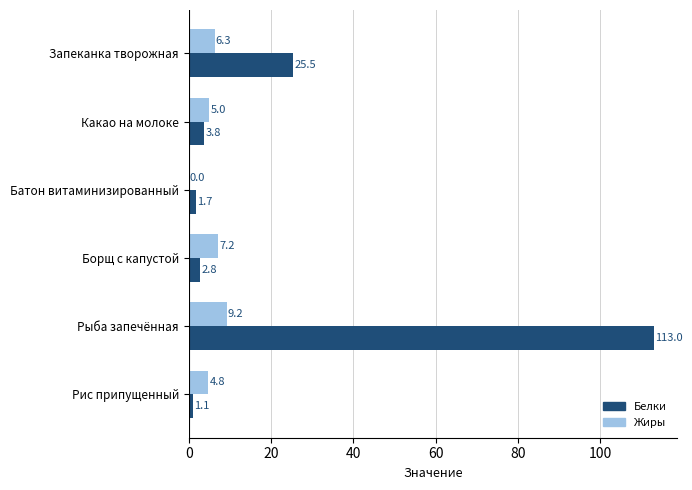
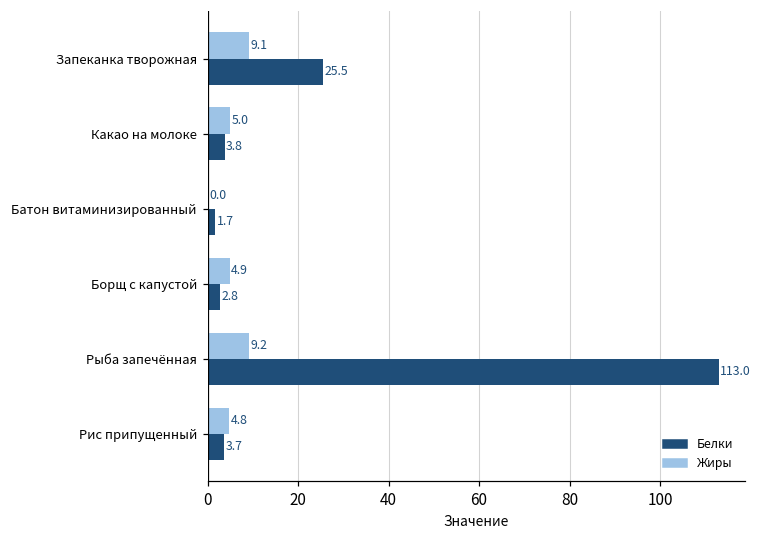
  {
    "Белки": {
      "Запеканка творожная": 25.5,
      "Какао на молоке": 3.8,
      "Батон витаминизированный": 1.7,
      "Борщ с капустой": 2.8,
      "Рыба запечённая": 113.0,
-     "Рис припущенный": 1.1
+     "Рис припущенный": 3.7
    },
    "Жиры": {
-     "Запеканка творожная": 6.3,
+     "Запеканка творожная": 9.1,
      "Какао на молоке": 5.0,
      "Батон витаминизированный": 0.0,
-     "Борщ с капустой": 7.2,
+     "Борщ с капустой": 4.9,
      "Рыба запечённая": 9.2,
      "Рис припущенный": 4.8
    }
  }
